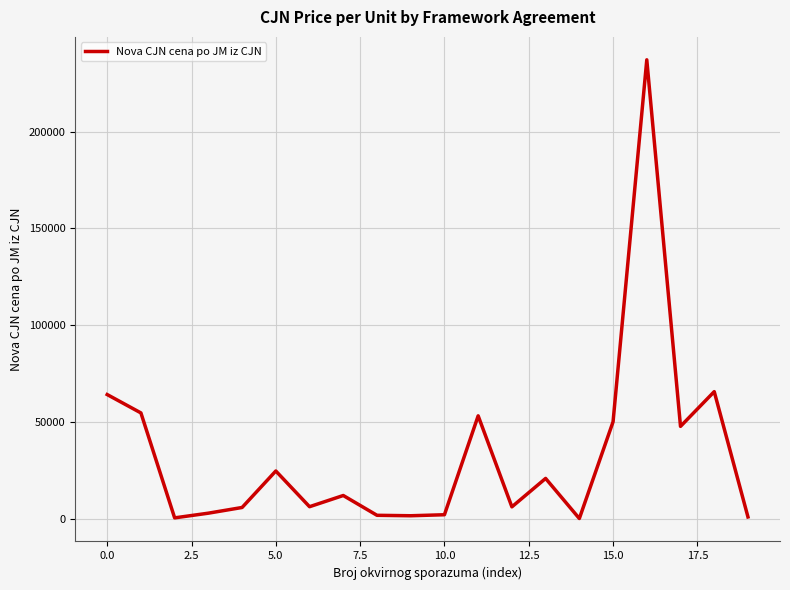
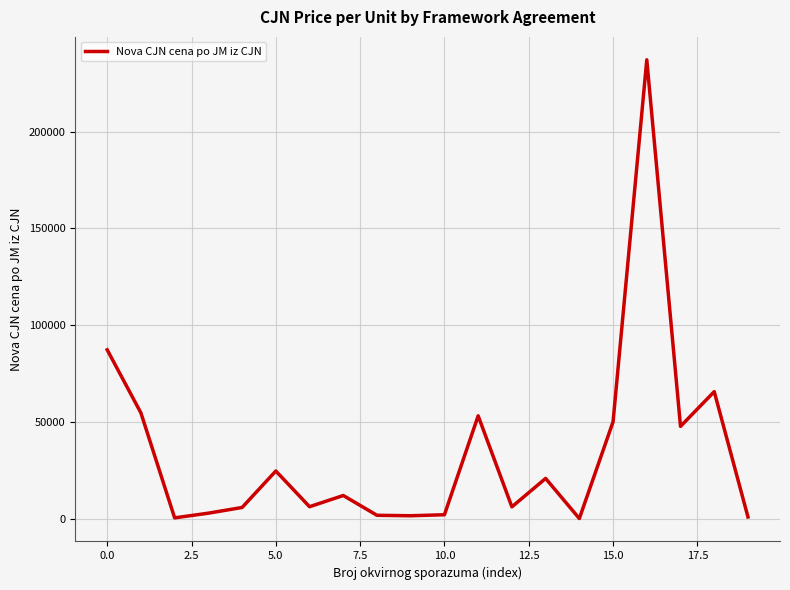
  {
-   "0.0": 64000,
+   "0.0": 87000,
    "5.0": 25000,
    "10.0": 2000,
    "15.0": 50000
  }
